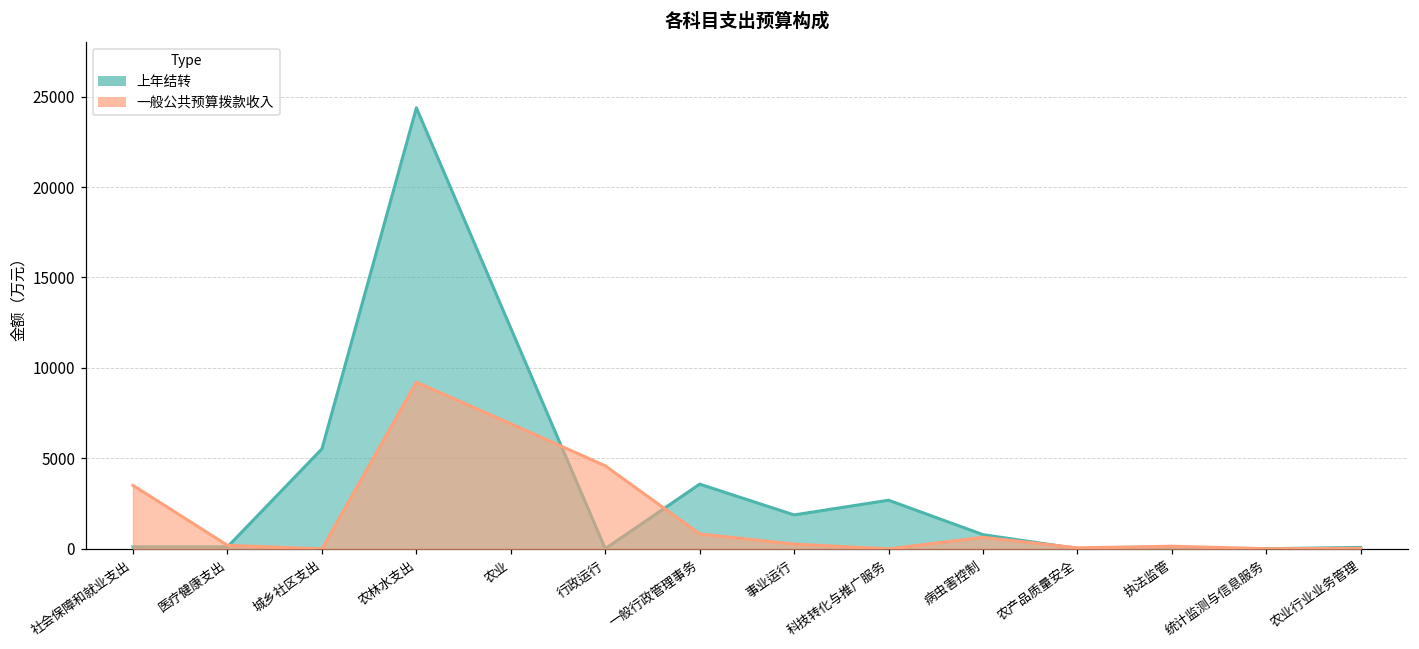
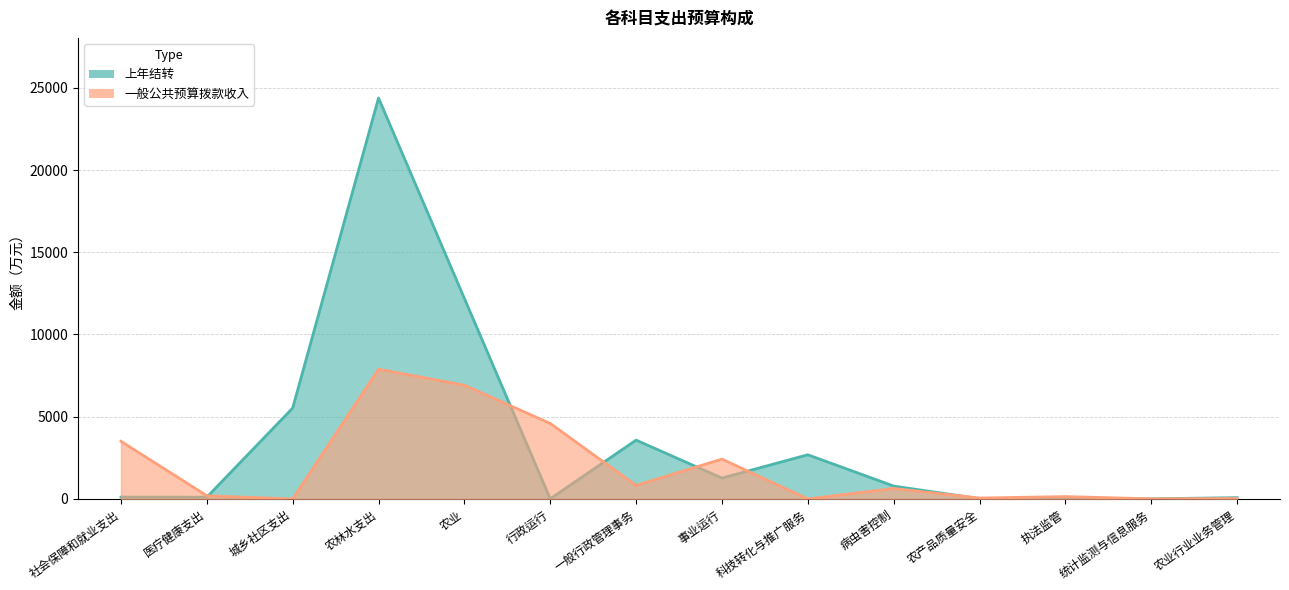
  {
    "上年结转": {
      "社会保障和就业支出": 100,
      "城乡社区支出": 5500,
      "农林水支出": 24400,
      "农业": 12200,
      "行政运行": 0,
      "一般行政管理事务": 3600,
-     "事业运行": 1900,
+     "事业运行": 1300,
      "科技转化与推广服务": 2700
    },
    "一般公共预算拨款收入": {
      "社会保障和就业支出": 3500,
      "城乡社区支出": 0,
-     "农林水支出": 9200,
+     "农林水支出": 7900,
      "农业": 6900,
      "行政运行": 4600,
      "一般行政管理事务": 800,
-     "事业运行": 300,
+     "事业运行": 2400,
      "科技转化与推广服务": 0
    }
  }
